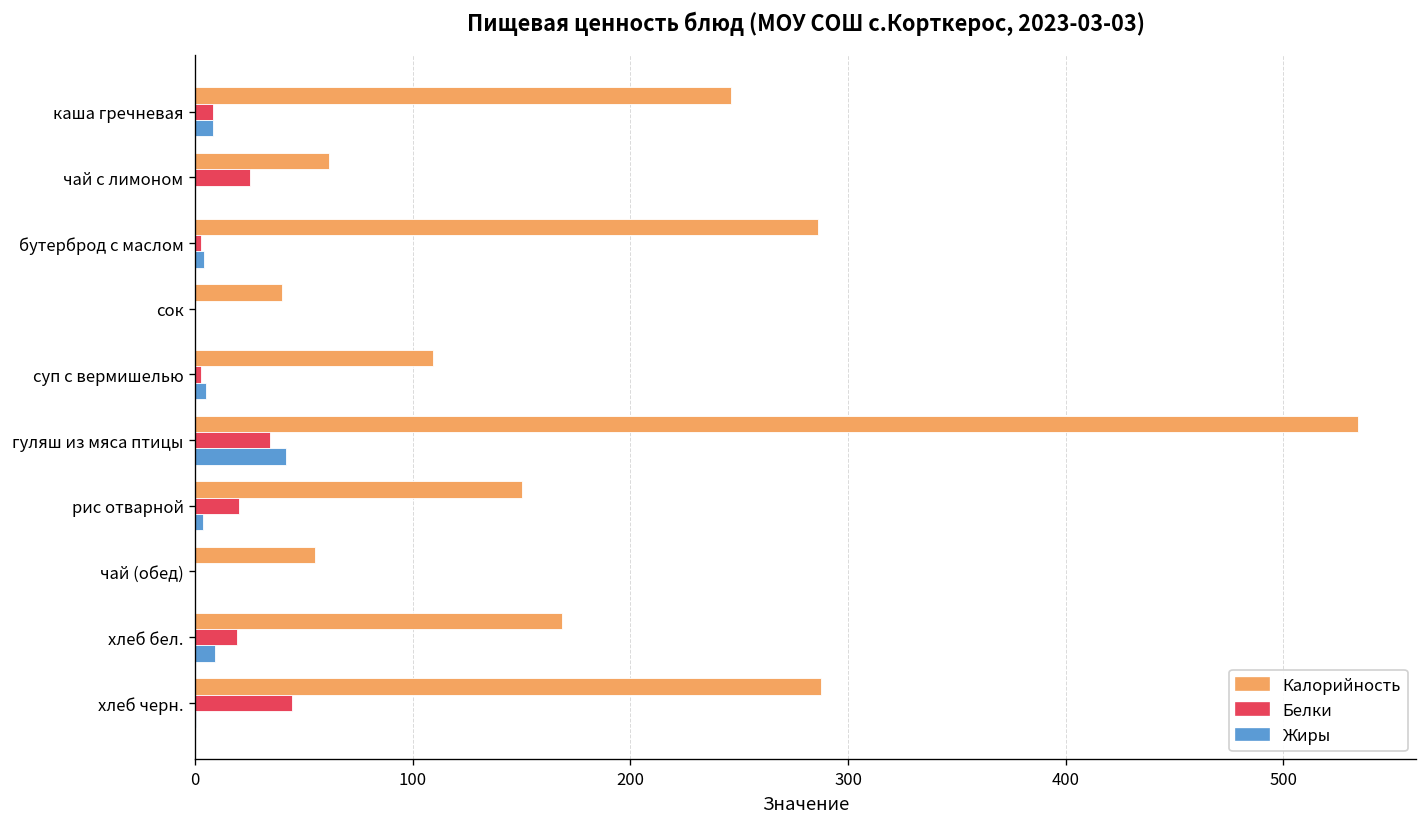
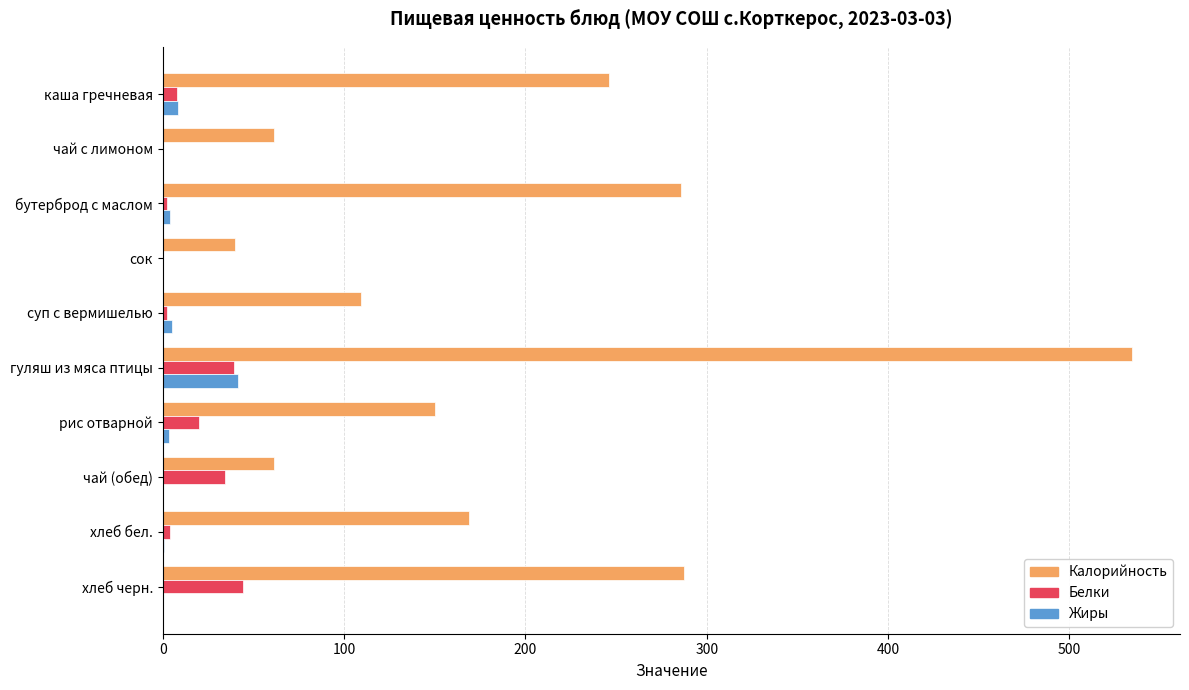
  {
    "Калорийность": {
      "каша гречневая": 246,
      "чай с лимоном": 62,
      "бутерброд с маслом": 286,
      "сок": 40,
      "суп с вермишелью": 109,
      "гуляш из мяса птицы": 534,
      "рис отварной": 150,
-     "чай (обед)": 55,
+     "чай (обед)": 62,
      "хлеб бел.": 169,
      "хлеб черн.": 287
    },
    "Белки": {
      "каша гречневая": 8,
-     "чай с лимоном": 25,
+     "чай с лимоном": 0,
      "бутерброд с маслом": 3,
      "сок": 0,
      "суп с вермишелью": 2,
-     "гуляш из мяса птицы": 35,
+     "гуляш из мяса птицы": 39,
      "рис отварной": 20,
-     "чай (обед)": 0,
-     "хлеб бел.": 19,
+     "чай (обед)": 35,
+     "хлеб бел.": 4,
      "хлеб черн.": 44
    },
    "Жиры": {
      "каша гречневая": 8,
      "бутерброд с маслом": 4,
      "сок": 0,
      "суп с вермишелью": 5,
      "гуляш из мяса птицы": 42,
      "рис отварной": 3,
-     "хлеб бел.": 9
+     "хлеб бел.": 1
    }
  }
